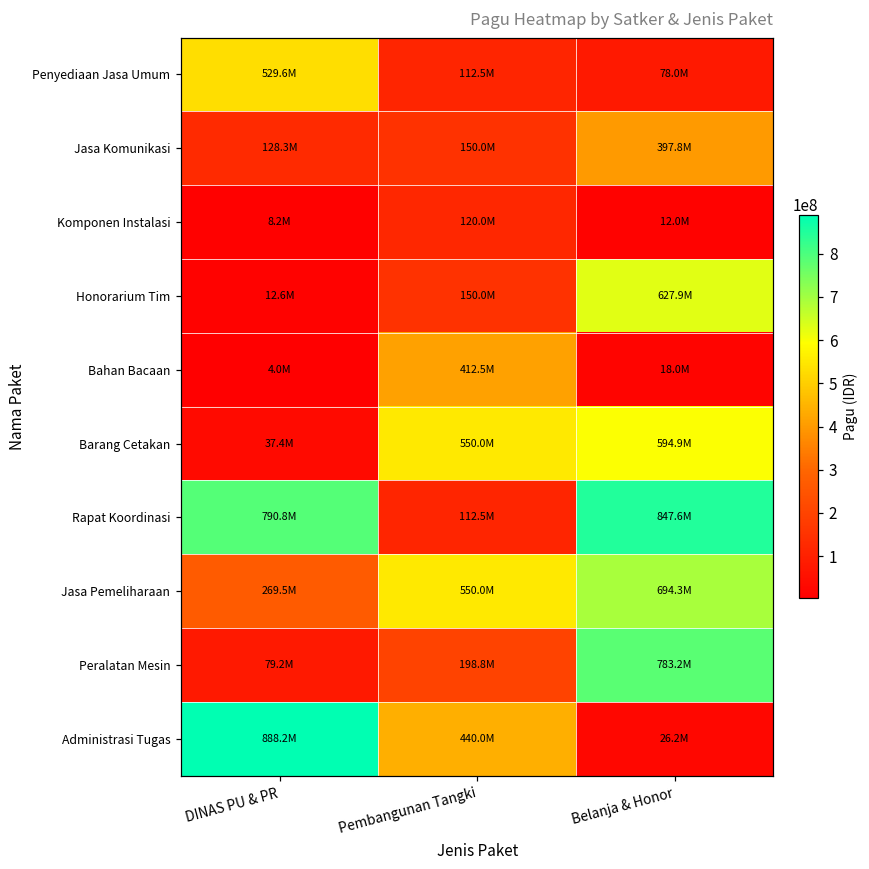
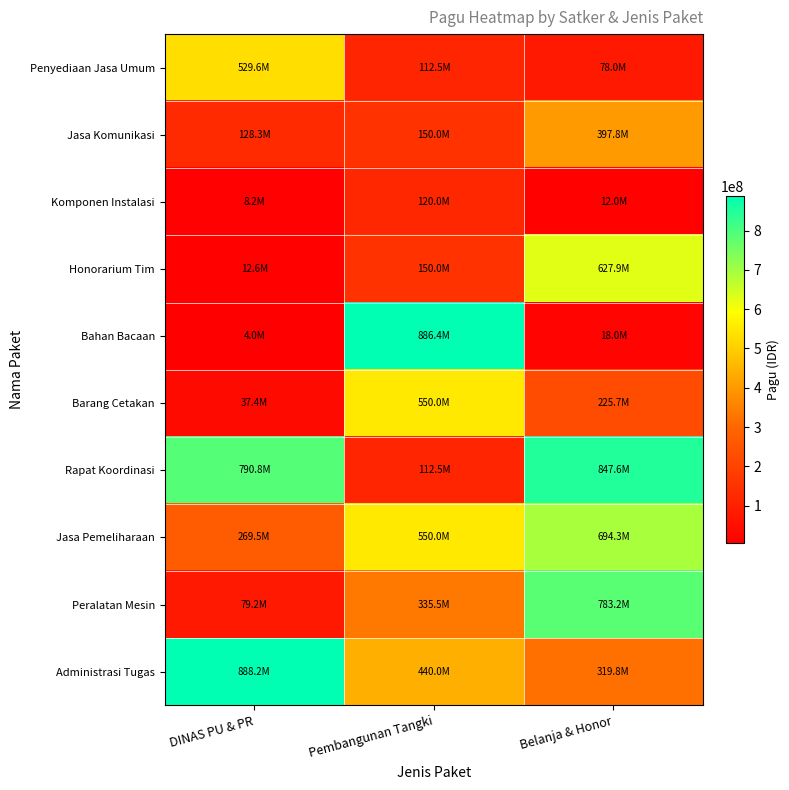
  {
    "Penyediaan Jasa Umum": {
      "DINAS PU & PR": "529.6M",
      "Pembangunan Tangki": "112.5M",
      "Belanja & Honor": "78.0M"
    },
    "Jasa Komunikasi": {
      "DINAS PU & PR": "128.3M",
      "Pembangunan Tangki": "150.0M",
      "Belanja & Honor": "397.8M"
    },
    "Komponen Instalasi": {
      "DINAS PU & PR": "8.2M",
      "Pembangunan Tangki": "120.0M",
      "Belanja & Honor": "12.0M"
    },
    "Honorarium Tim": {
      "DINAS PU & PR": "12.6M",
      "Pembangunan Tangki": "150.0M",
      "Belanja & Honor": "627.9M"
    },
    "Bahan Bacaan": {
      "DINAS PU & PR": "4.0M",
-     "Pembangunan Tangki": "412.5M",
+     "Pembangunan Tangki": "886.4M",
      "Belanja & Honor": "18.0M"
    },
    "Barang Cetakan": {
      "DINAS PU & PR": "37.4M",
      "Pembangunan Tangki": "550.0M",
-     "Belanja & Honor": "594.9M"
+     "Belanja & Honor": "225.7M"
    },
    "Rapat Koordinasi": {
      "DINAS PU & PR": "790.8M",
      "Pembangunan Tangki": "112.5M",
      "Belanja & Honor": "847.6M"
    },
    "Jasa Pemeliharaan": {
      "DINAS PU & PR": "269.5M",
      "Pembangunan Tangki": "550.0M",
      "Belanja & Honor": "694.3M"
    },
    "Peralatan Mesin": {
      "DINAS PU & PR": "79.2M",
-     "Pembangunan Tangki": "198.8M",
+     "Pembangunan Tangki": "335.5M",
      "Belanja & Honor": "783.2M"
    },
    "Administrasi Tugas": {
      "DINAS PU & PR": "888.2M",
      "Pembangunan Tangki": "440.0M",
-     "Belanja & Honor": "26.2M"
+     "Belanja & Honor": "319.8M"
    }
  }
